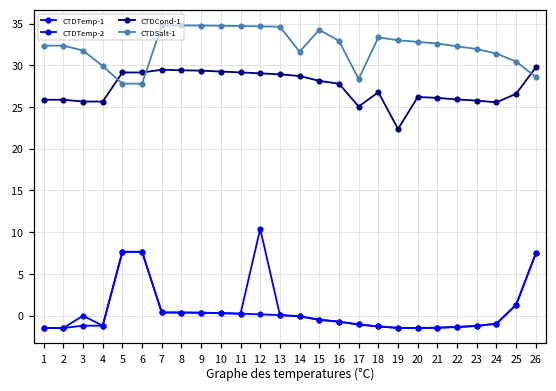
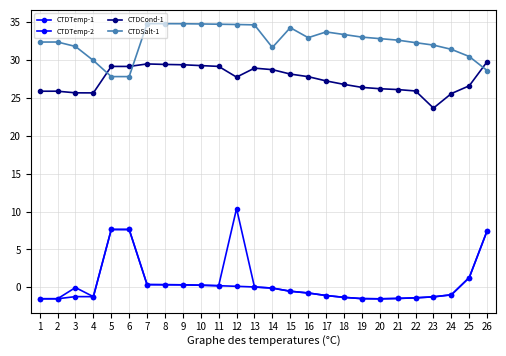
  {
    "CTDCond-1": {
      "1": 26,
      "2": 26,
      "3": 26,
      "4": 26,
      "5": 29,
      "6": 29,
      "7": 29,
      "8": 29,
      "9": 29,
      "10": 29,
      "11": 29,
-     "12": 29,
+     "12": 28,
      "13": 29,
      "14": 29,
      "15": 28,
      "16": 28,
-     "17": 25,
+     "17": 27,
      "18": 27,
-     "19": 22,
+     "19": 26,
      "20": 26,
      "21": 26,
      "22": 26,
-     "23": 26,
+     "23": 24,
      "24": 26,
      "25": 27,
      "26": 30
    },
    "CTDSalt-1": {
      "1": 32,
      "2": 32,
      "3": 32,
      "4": 30,
      "5": 28,
      "6": 28,
      "9": 35,
      "10": 35,
      "11": 35,
      "12": 35,
      "13": 35,
      "14": 32,
      "15": 34,
      "16": 33,
-     "17": 28,
+     "17": 34,
      "18": 33,
      "19": 33,
      "20": 33,
      "21": 33,
      "22": 32,
      "23": 32,
      "24": 31,
      "25": 30,
      "26": 29
    }
  }
